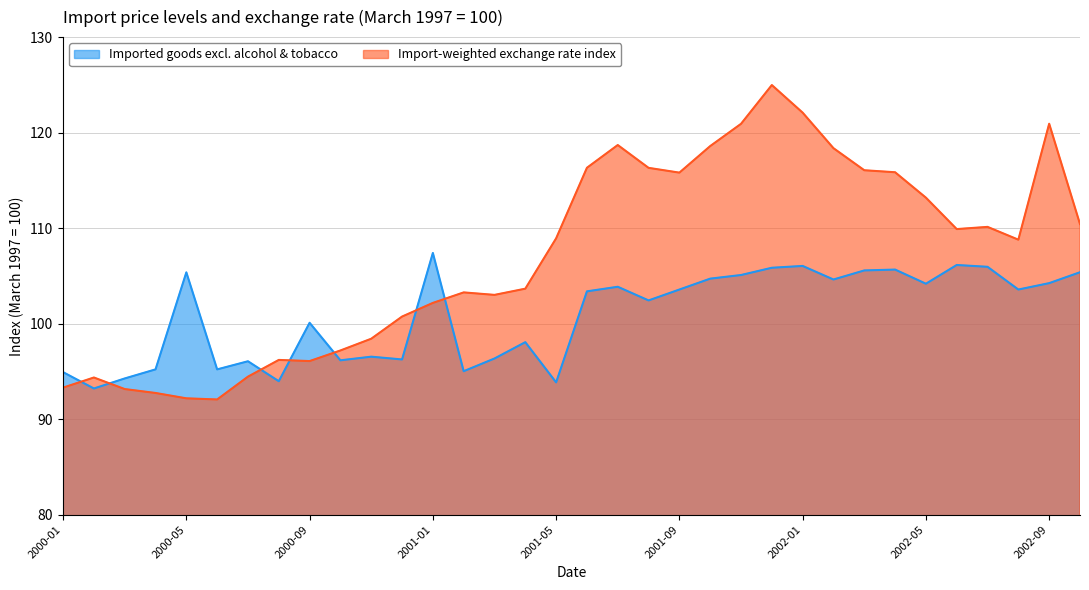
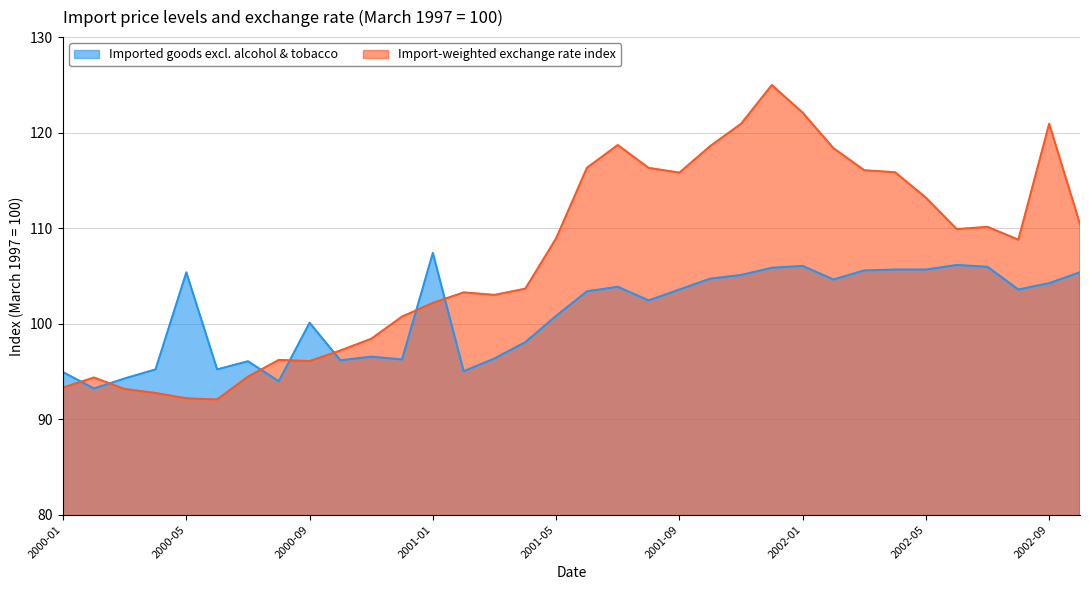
  {
    "Imported goods excl. alcohol & tobacco": {
      "2000-01": 95,
      "2000-05": 105,
      "2000-09": 100,
      "2001-01": 107,
-     "2001-05": 94,
+     "2001-05": 101,
      "2001-09": 104,
      "2002-01": 106,
-     "2002-05": 104,
+     "2002-05": 106,
      "2002-09": 104
    },
    "Import-weighted exchange rate index": {
      "2000-01": 93,
      "2000-05": 92,
      "2000-09": 96,
      "2001-01": 102,
      "2001-05": 109,
      "2001-09": 116,
      "2002-01": 122,
      "2002-05": 113,
      "2002-09": 121
    }
  }
